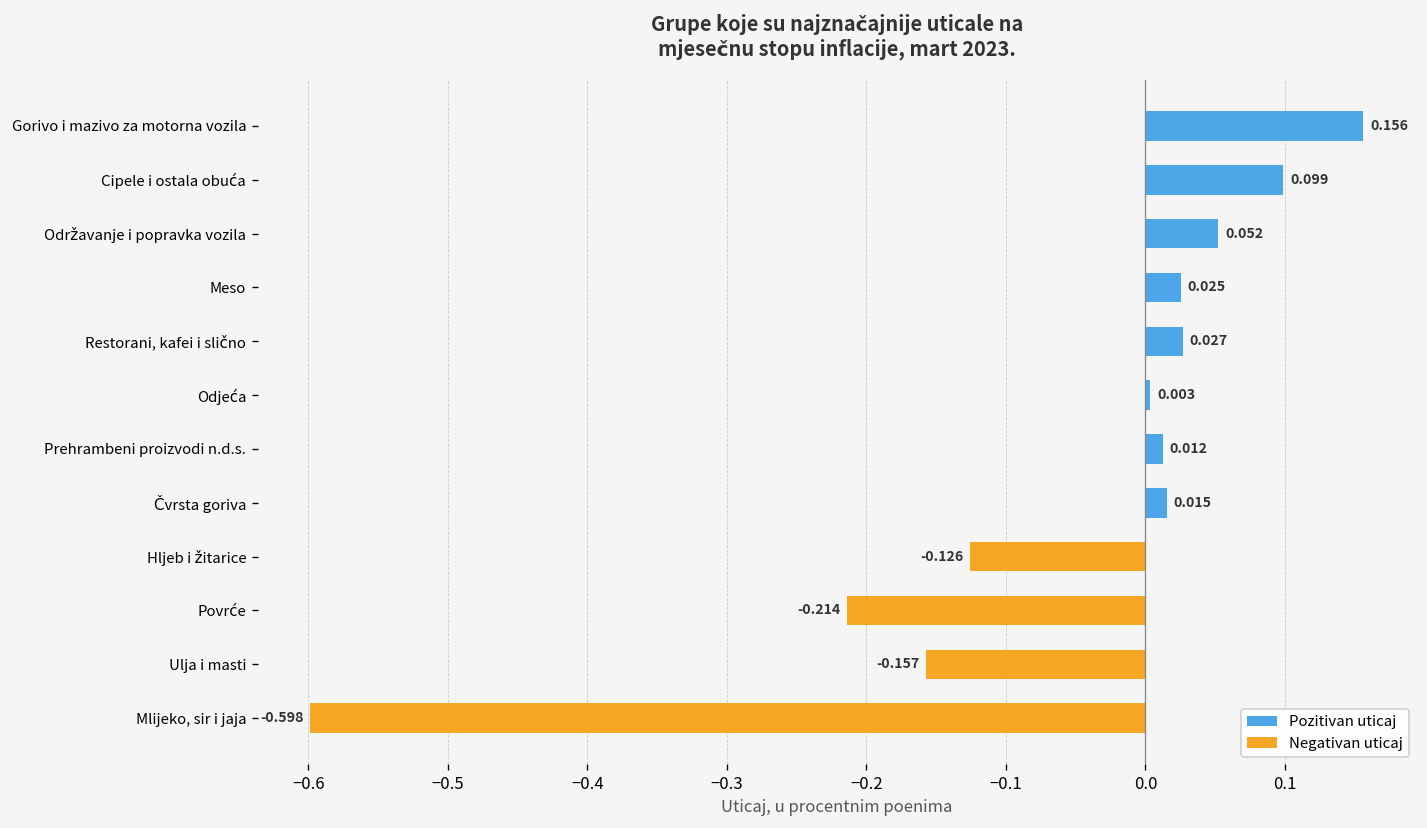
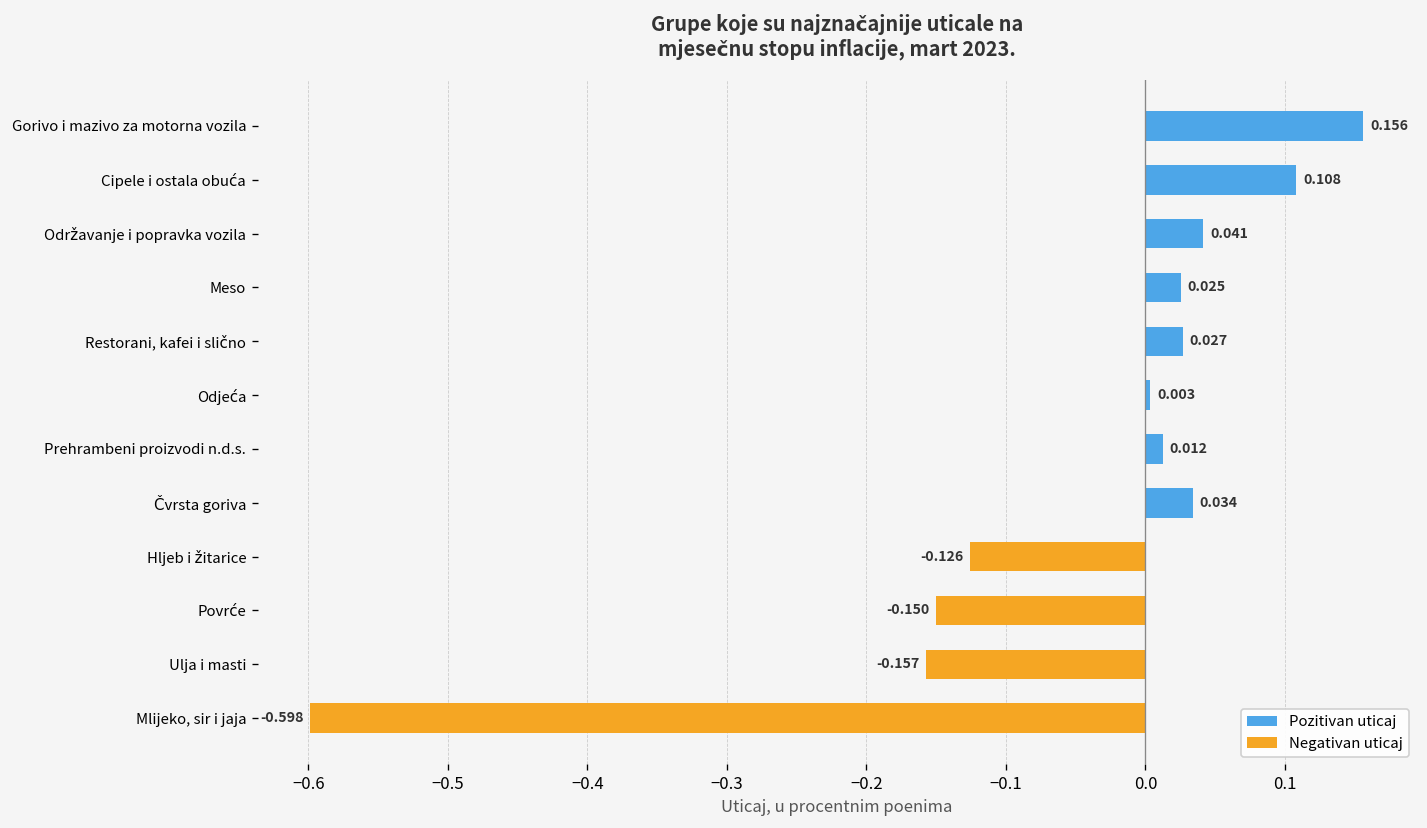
  {
    "Gorivo i mazivo za motorna vozila": 0.156,
-   "Cipele i ostala obuća": 0.099,
-   "Održavanje i popravka vozila": 0.052,
+   "Cipele i ostala obuća": 0.108,
+   "Održavanje i popravka vozila": 0.041,
    "Meso": 0.025,
    "Restorani, kafei i slično": 0.027,
    "Odjeća": 0.003,
    "Prehrambeni proizvodi n.d.s.": 0.012,
-   "Čvrsta goriva": 0.015,
+   "Čvrsta goriva": 0.034,
    "Hljeb i žitarice": -0.126,
-   "Povrće": -0.214,
+   "Povrće": -0.150,
    "Ulja i masti": -0.157,
    "Mlijeko, sir i jaja": -0.598
  }
